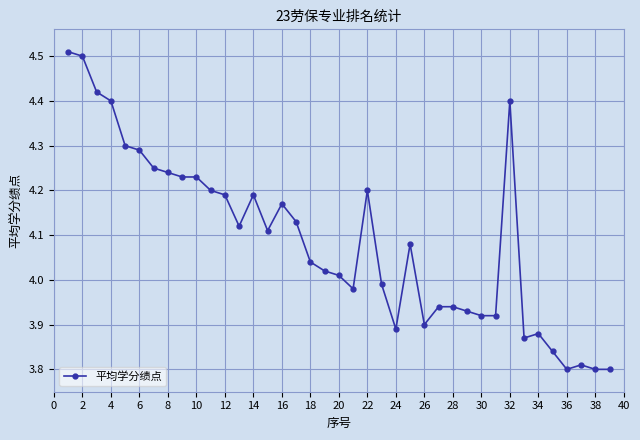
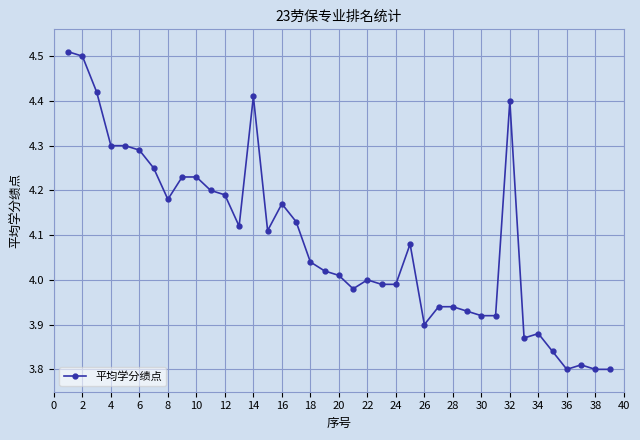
  {
    "2": 4.50,
-   "4": 4.4,
+   "4": 4.3,
    "6": 4.29,
-   "8": 4.24,
+   "8": 4.18,
    "10": 4.23,
    "12": 4.19,
-   "14": 4.19,
+   "14": 4.41,
    "16": 4.17,
    "18": 4.04,
    "20": 4.01,
-   "22": 4.2,
-   "24": 3.89,
+   "22": 4.0,
+   "24": 3.99,
    "26": 3.90,
    "28": 3.94,
    "30": 3.92,
    "32": 4.40,
    "34": 3.88,
    "36": 3.80,
    "38": 3.80
  }
